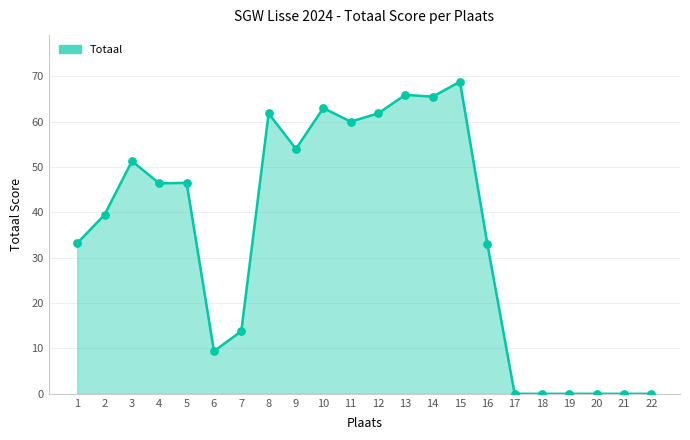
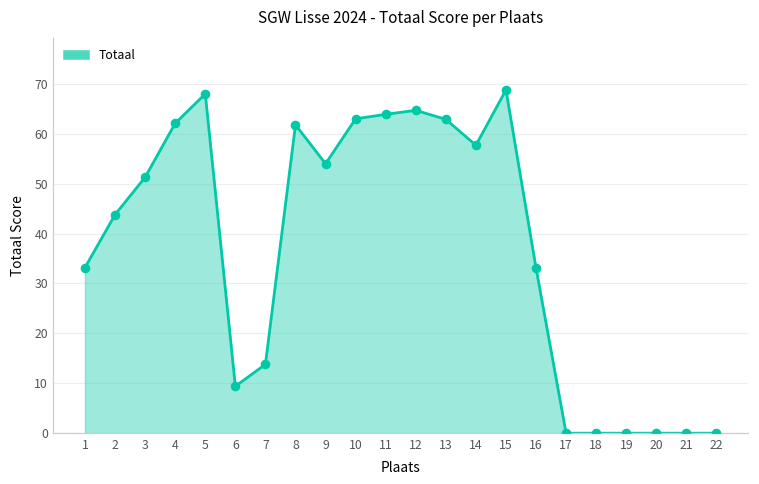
  {
    "1": 33,
-   "2": 40,
+   "2": 44,
    "3": 51,
-   "4": 46,
-   "5": 47,
+   "4": 62,
+   "5": 68,
    "6": 9,
    "7": 14,
    "8": 62,
    "9": 54,
    "10": 63,
-   "11": 60,
-   "12": 62,
-   "13": 66,
-   "14": 66,
+   "11": 64,
+   "12": 65,
+   "13": 63,
+   "14": 58,
    "15": 69,
    "16": 33,
    "17": 0,
    "18": 0,
    "19": 0,
    "20": 0,
    "21": 0,
    "22": 0
  }
